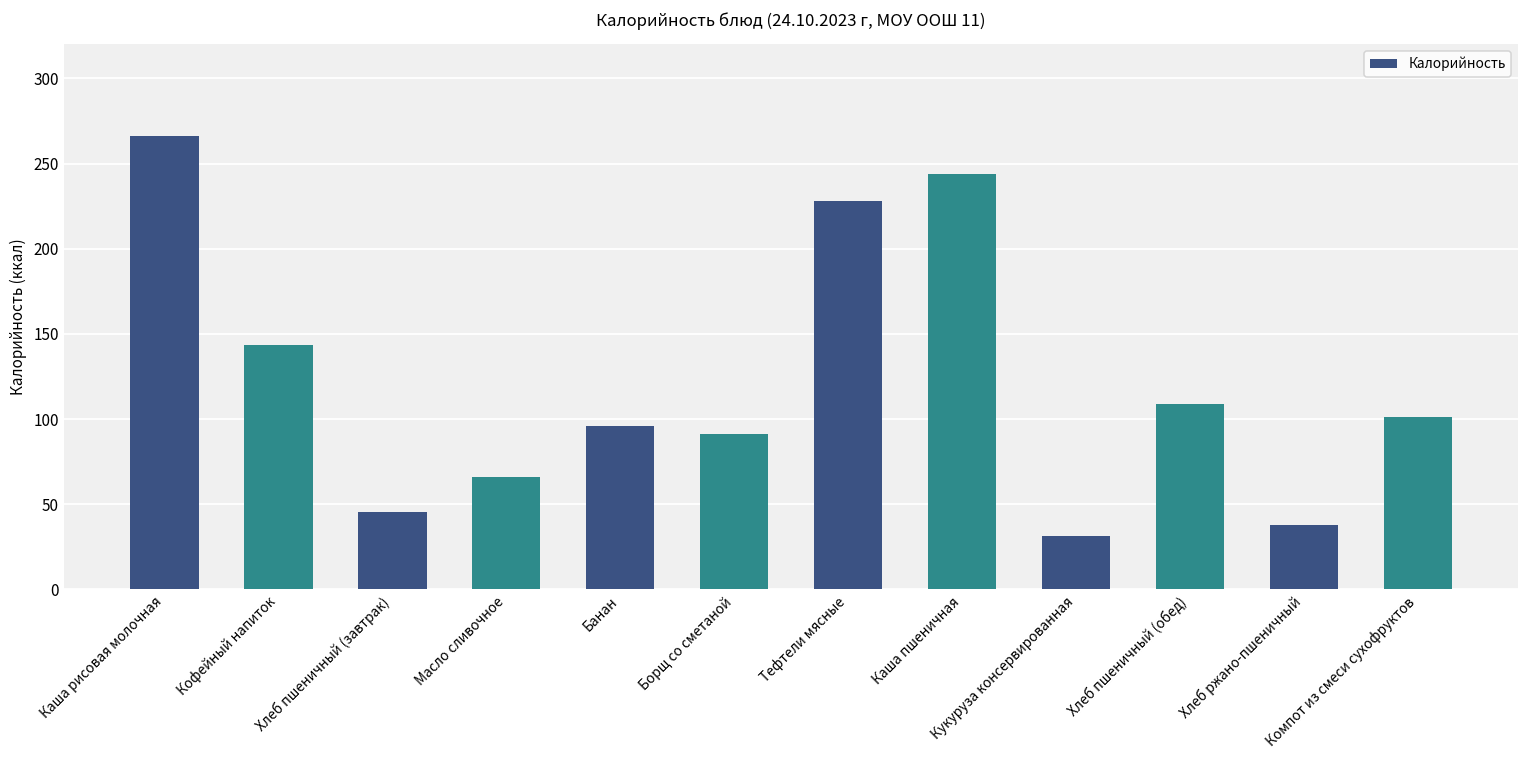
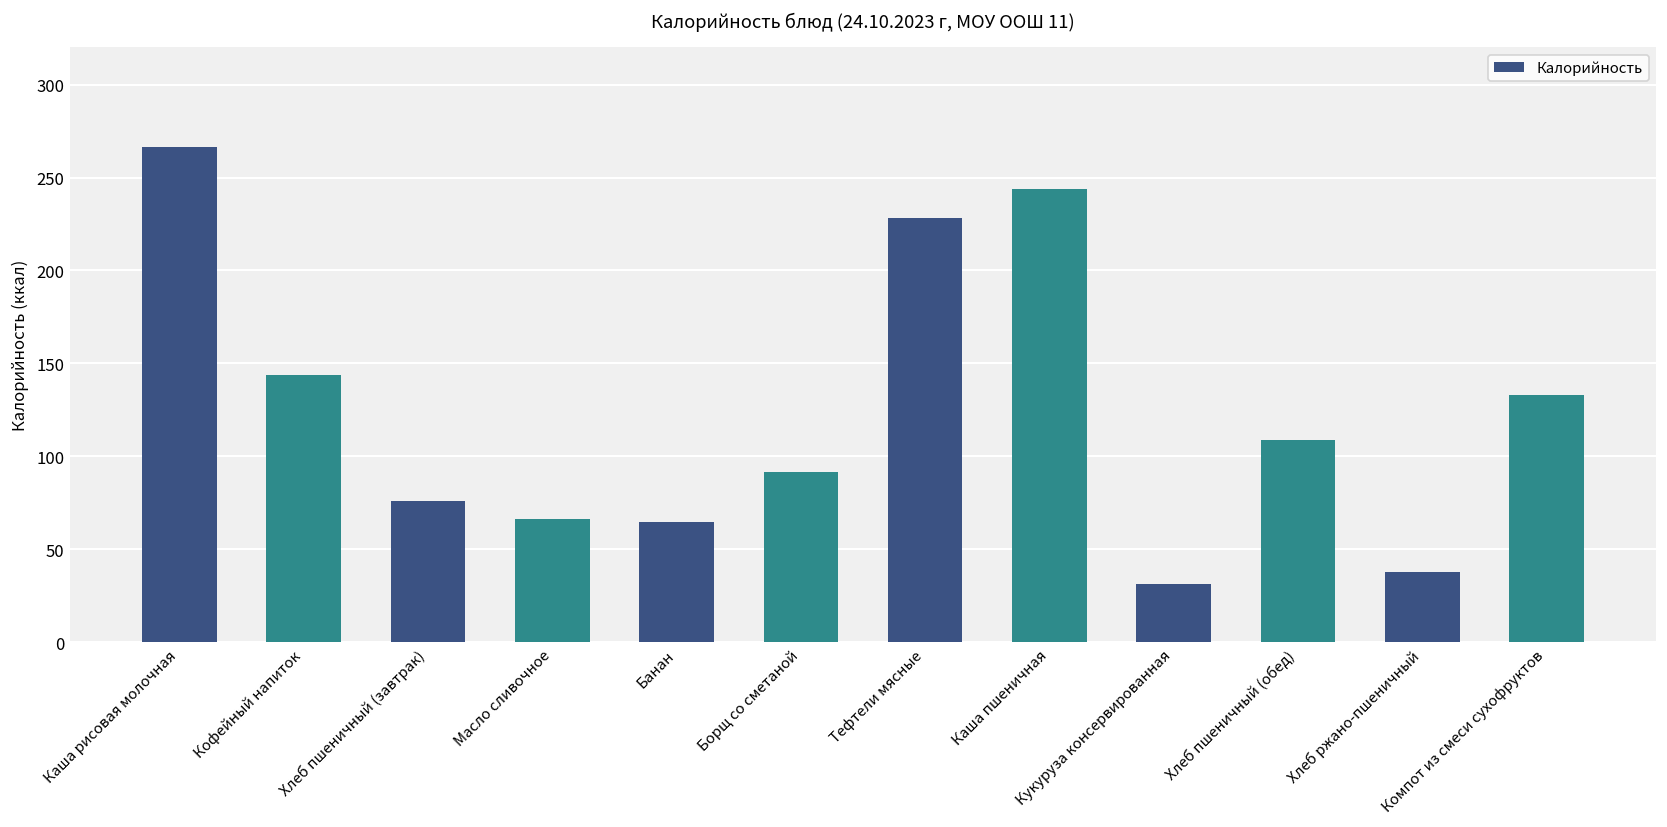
  {
    "Каша рисовая молочная": 266,
    "Кофейный напиток": 144,
-   "Хлеб пшеничный (завтрак)": 45,
+   "Хлеб пшеничный (завтрак)": 76,
    "Масло сливочное": 66,
-   "Банан": 96,
+   "Банан": 65,
    "Борщ со сметаной": 91,
    "Тефтели мясные": 228,
    "Каша пшеничная": 244,
    "Кукуруза консервированная": 31,
    "Хлеб пшеничный (обед)": 109,
    "Хлеб ржано-пшеничный": 38,
-   "Компот из смеси сухофруктов": 101
+   "Компот из смеси сухофруктов": 133
  }
